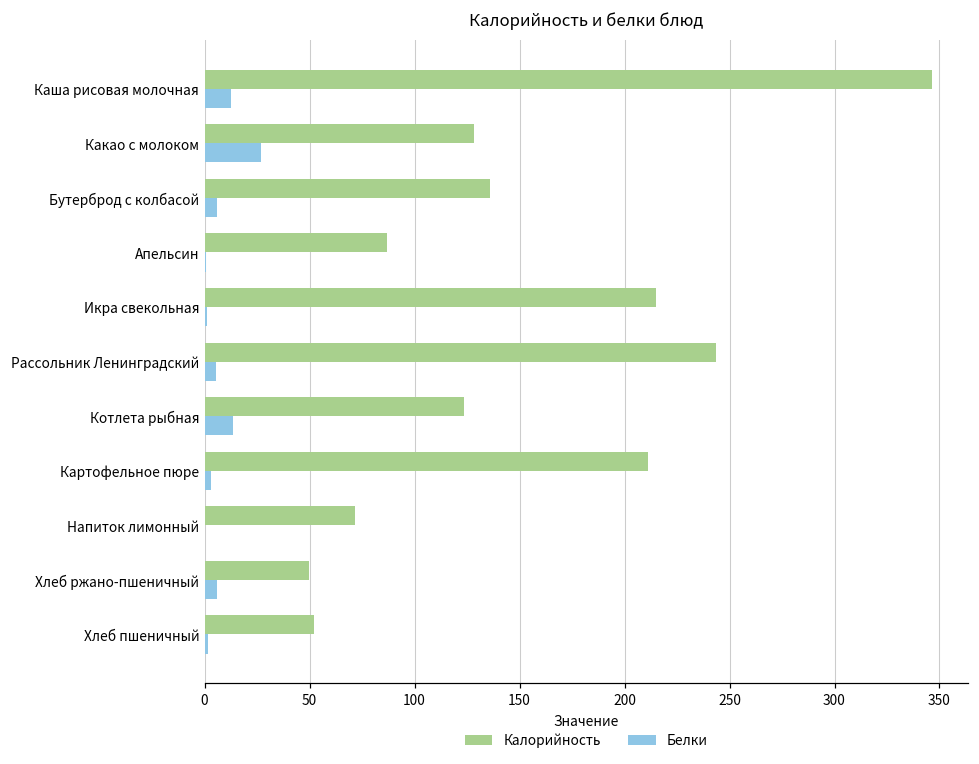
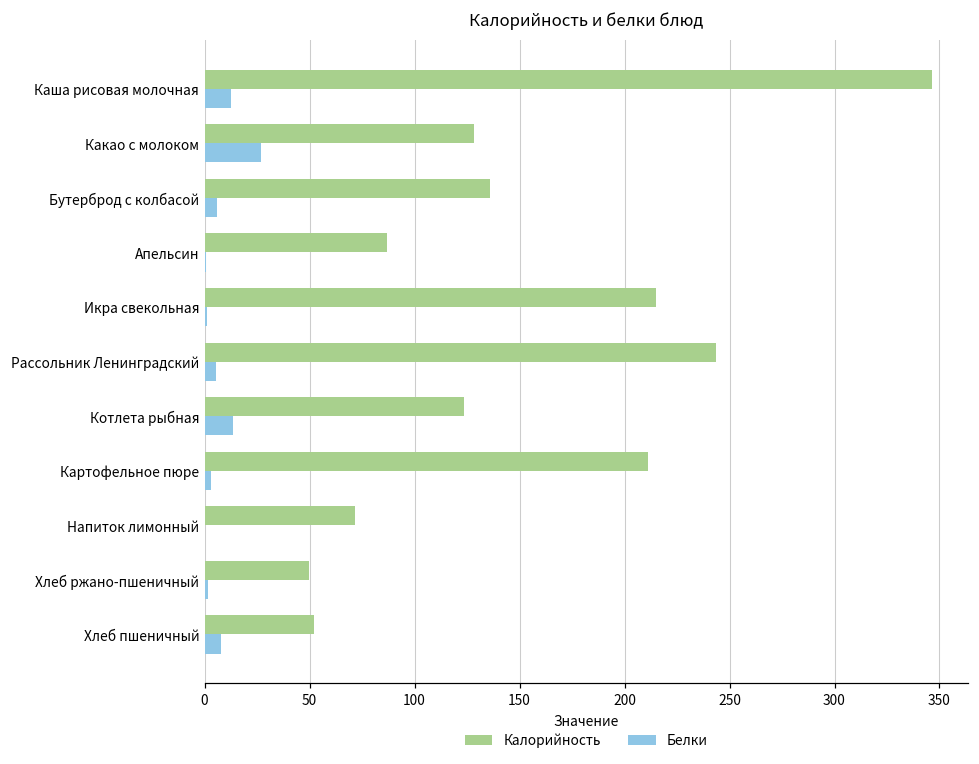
  {
    "Калорийность": {
      "Каша рисовая молочная": 346,
      "Какао с молоком": 128,
      "Бутерброд с колбасой": 136,
      "Апельсин": 87,
      "Икра свекольная": 215,
      "Рассольник Ленинградский": 243,
      "Котлета рыбная": 124,
      "Картофельное пюре": 211,
      "Напиток лимонный": 72,
      "Хлеб ржано-пшеничный": 50,
      "Хлеб пшеничный": 52
    },
    "Белки": {
      "Каша рисовая молочная": 12,
      "Какао с молоком": 27,
      "Бутерброд с колбасой": 6,
      "Рассольник Ленинградский": 5,
      "Котлета рыбная": 14,
      "Картофельное пюре": 3,
-     "Хлеб ржано-пшеничный": 6,
-     "Хлеб пшеничный": 2
+     "Хлеб ржано-пшеничный": 2,
+     "Хлеб пшеничный": 8
    }
  }
